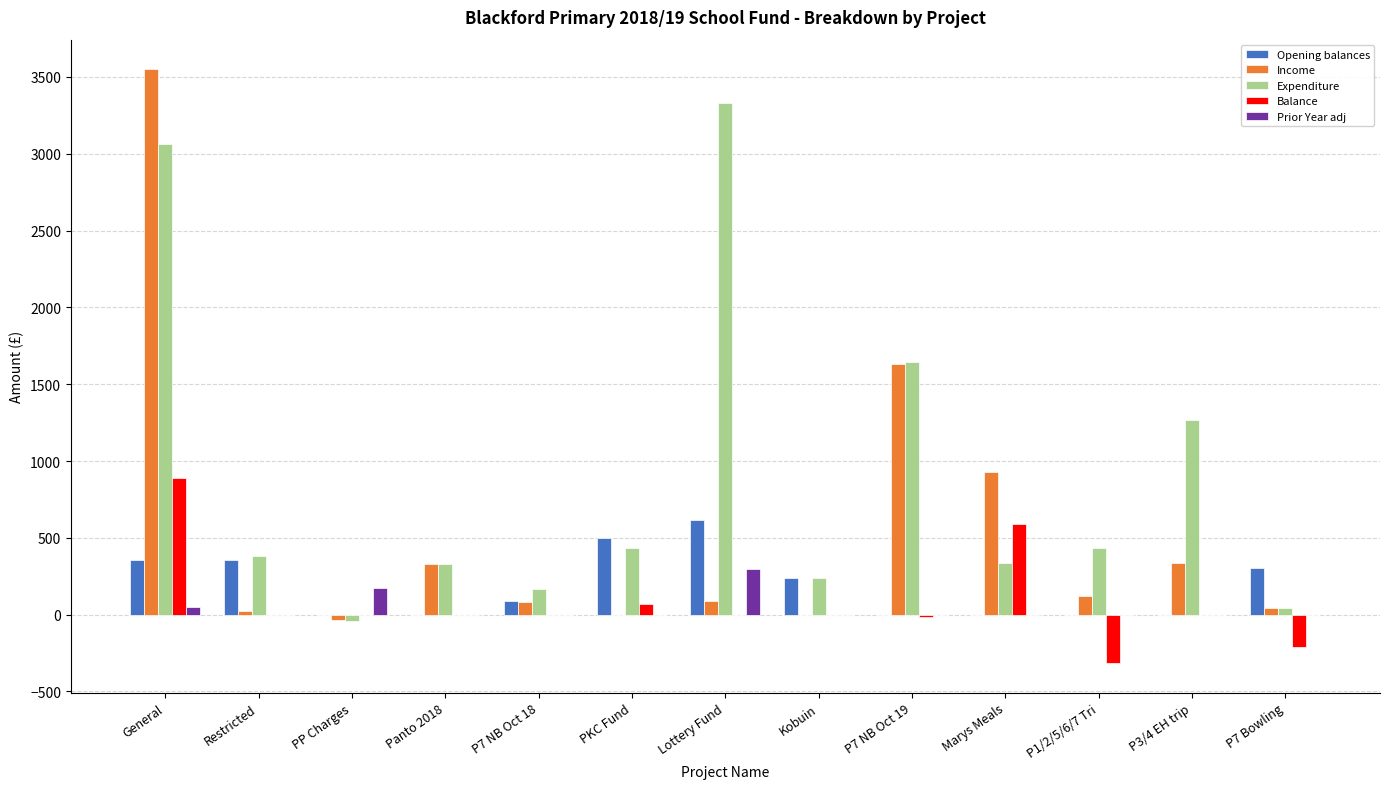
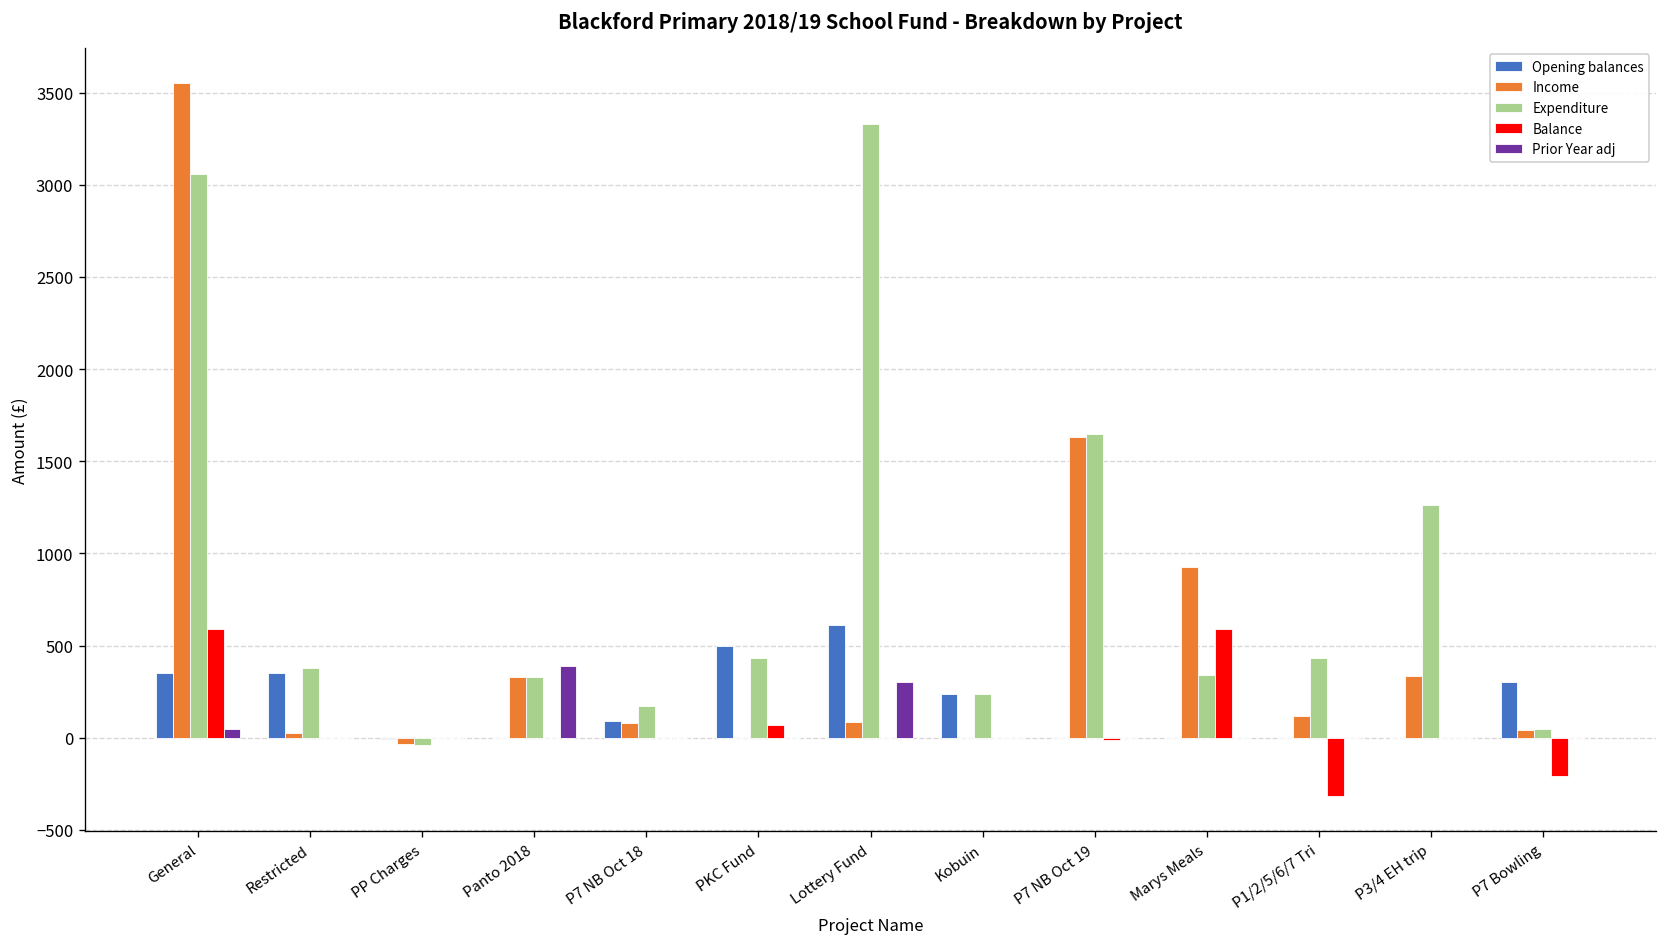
  {
    "Opening balances": {
      "General": 350,
      "Restricted": 350,
      "Panto 2018": 0,
      "P7 NB Oct 18": 90,
      "PKC Fund": 500,
      "Lottery Fund": 610,
      "Kobuin": 240,
      "P7 NB Oct 19": 0,
      "Marys Meals": 0,
      "P1/2/5/6/7 Tri": 0,
      "P3/4 EH trip": 0,
      "P7 Bowling": 310
    },
    "Income": {
      "General": 3550,
      "Restricted": 30,
      "PP Charges": -40,
      "Panto 2018": 330,
      "P7 NB Oct 18": 80,
      "PKC Fund": 0,
      "Lottery Fund": 90,
      "Kobuin": 0,
      "P7 NB Oct 19": 1630,
      "Marys Meals": 930,
      "P1/2/5/6/7 Tri": 120,
      "P3/4 EH trip": 340,
      "P7 Bowling": 40
    },
    "Expenditure": {
      "General": 3060,
      "Restricted": 380,
      "PP Charges": -40,
      "Panto 2018": 330,
      "P7 NB Oct 18": 170,
      "PKC Fund": 430,
      "Lottery Fund": 3330,
      "Kobuin": 240,
      "P7 NB Oct 19": 1650,
      "Marys Meals": 340,
      "P1/2/5/6/7 Tri": 440,
      "P3/4 EH trip": 1260,
      "P7 Bowling": 40
    },
    "Balance": {
-     "General": 890,
+     "General": 590,
      "Restricted": 0,
      "Panto 2018": 0,
      "P7 NB Oct 18": 0,
      "PKC Fund": 70,
      "Lottery Fund": 0,
      "Kobuin": 0,
      "Marys Meals": 590,
      "P1/2/5/6/7 Tri": -320,
      "P3/4 EH trip": 0,
      "P7 Bowling": -210
    },
    "Prior Year adj": {
      "General": 50,
      "Restricted": 0,
-     "PP Charges": 170,
-     "Panto 2018": 0,
+     "PP Charges": 0,
+     "Panto 2018": 390,
      "P7 NB Oct 18": 0,
      "PKC Fund": 0,
      "Lottery Fund": 300,
      "Kobuin": 0,
      "P7 NB Oct 19": 0,
      "Marys Meals": 0,
      "P1/2/5/6/7 Tri": 0,
      "P3/4 EH trip": 0,
      "P7 Bowling": 0
    }
  }
